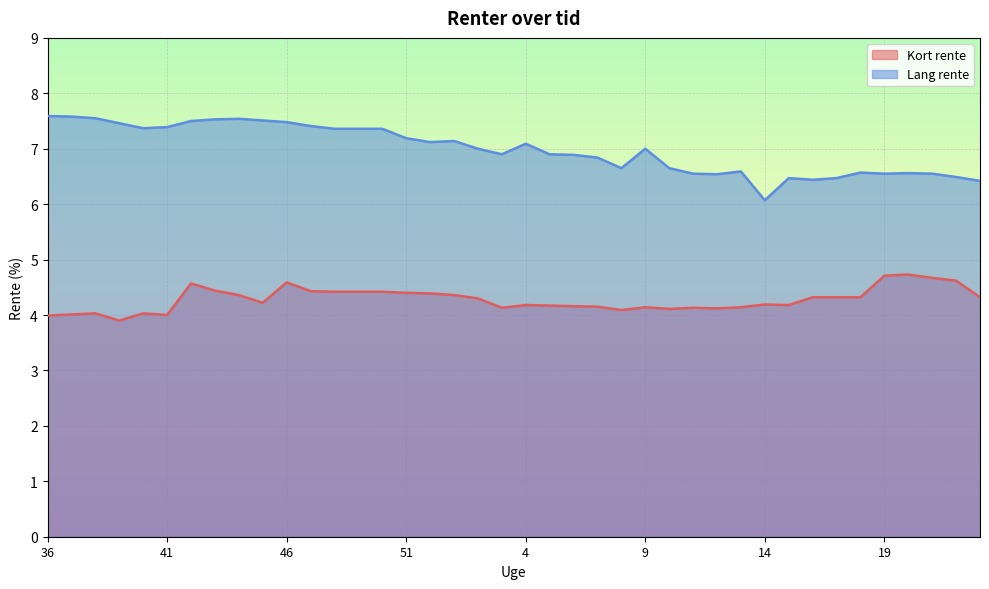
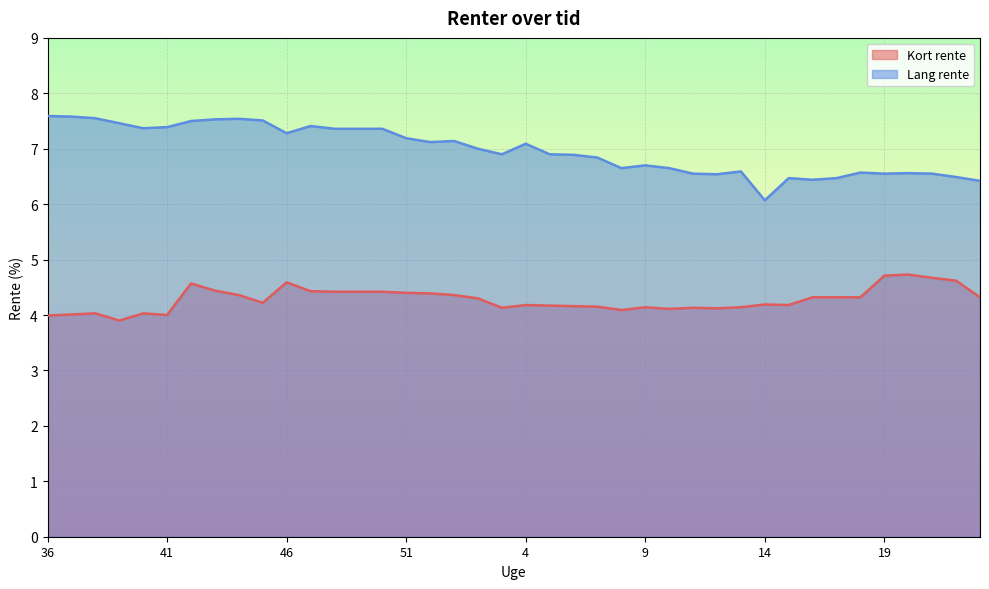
  {
    "Kort rente": {
      "36": 4.0,
      "41": 4.0,
      "46": 4.6,
      "51": 4.4,
      "4": 4.2,
      "9": 4.1,
      "14": 4.2,
      "19": 4.7
    },
    "Lang rente": {
      "36": 7.6,
      "41": 7.4,
-     "46": 7.5,
+     "46": 7.3,
      "51": 7.2,
      "4": 7.1,
-     "9": 7.0,
+     "9": 6.7,
      "14": 6.1,
      "19": 6.6
    }
  }
